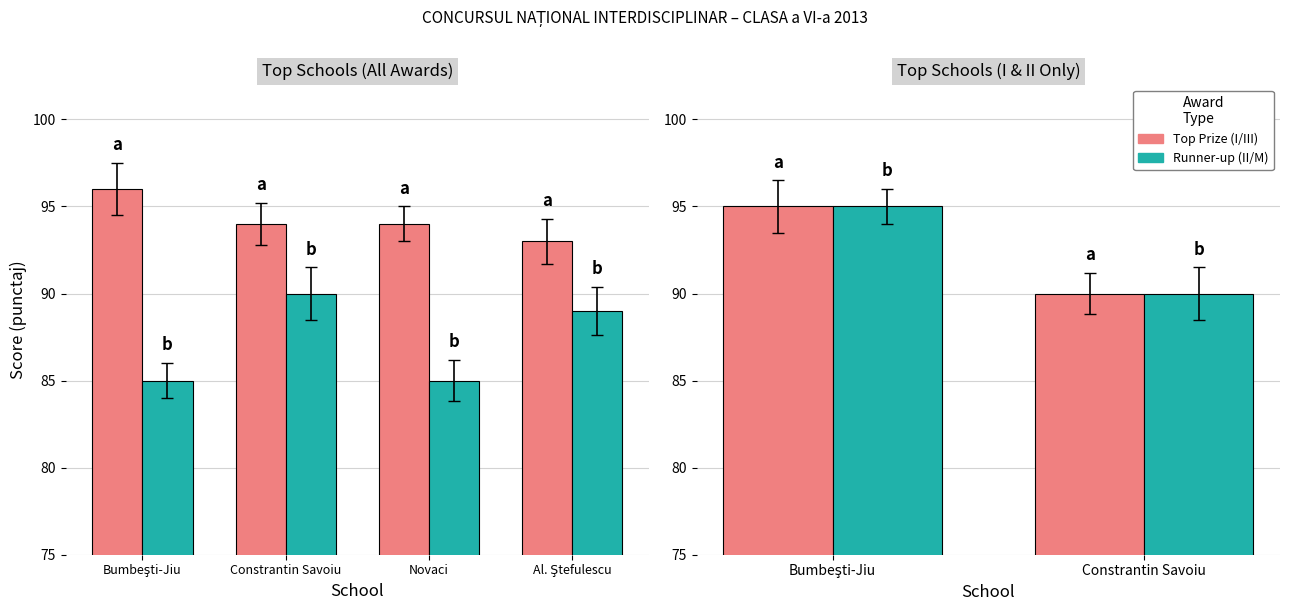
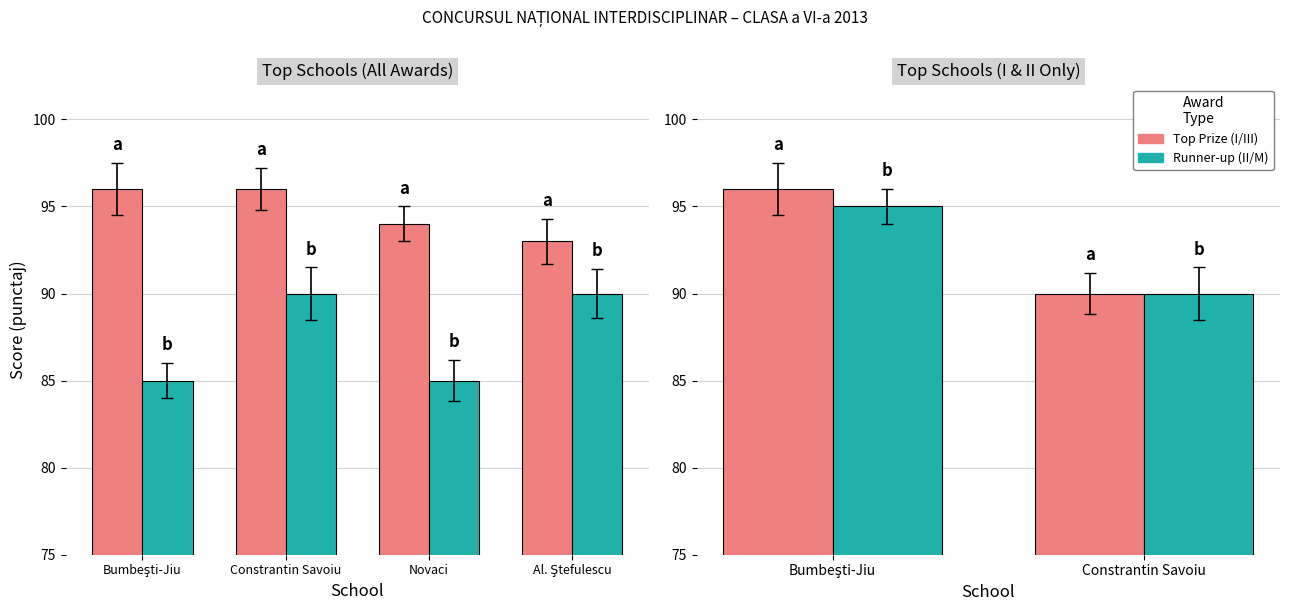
  {
    "Top Schools (All Awards)": {
      "Top Prize (I/III)": {
        "Bumbeşti-Jiu": 96,
-       "Constrantin Savoiu": 94,
+       "Constrantin Savoiu": 96,
        "Novaci": 94,
        "Al. Ştefulescu": 93
      },
      "Runner-up (II/M)": {
        "Bumbeşti-Jiu": 85,
        "Constrantin Savoiu": 90,
        "Novaci": 85,
-       "Al. Ştefulescu": 89
+       "Al. Ştefulescu": 90
      }
    },
    "Top Schools (I & II Only)": {
      "Top Prize (I/III)": {
-       "Bumbeşti-Jiu": 95,
+       "Bumbeşti-Jiu": 96,
        "Constrantin Savoiu": 90
      },
      "Runner-up (II/M)": {
        "Bumbeşti-Jiu": 95,
        "Constrantin Savoiu": 90
      }
    }
  }
